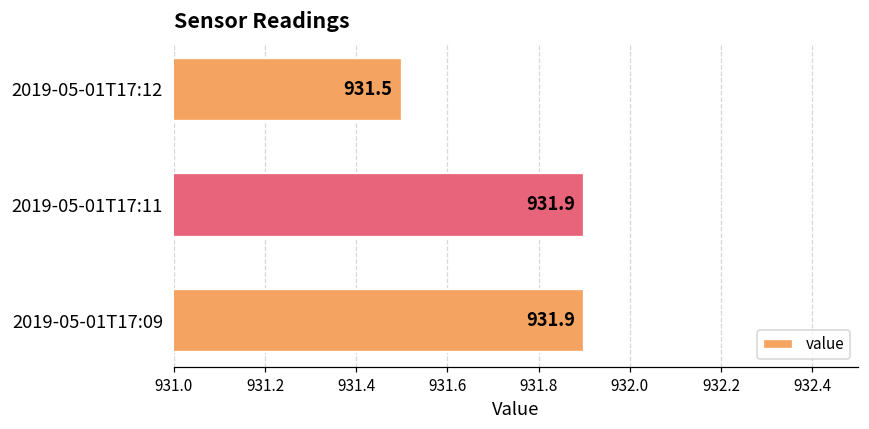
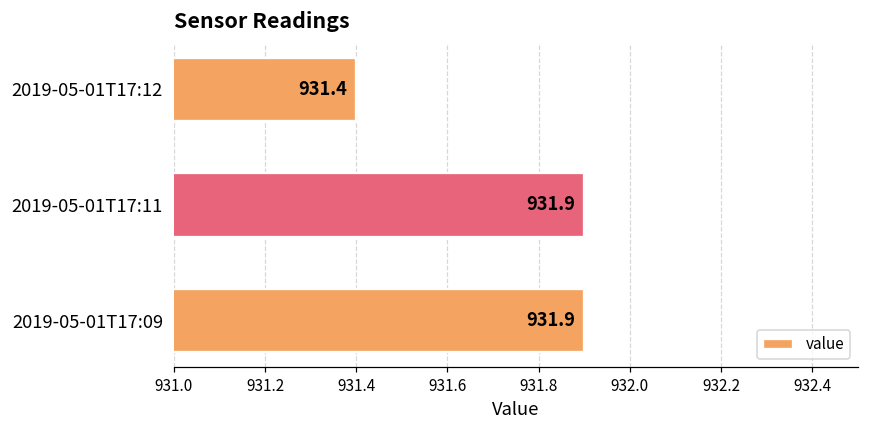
  {
-   "2019-05-01T17:12": 931.5,
+   "2019-05-01T17:12": 931.4,
    "2019-05-01T17:11": 931.9,
    "2019-05-01T17:09": 931.9
  }
